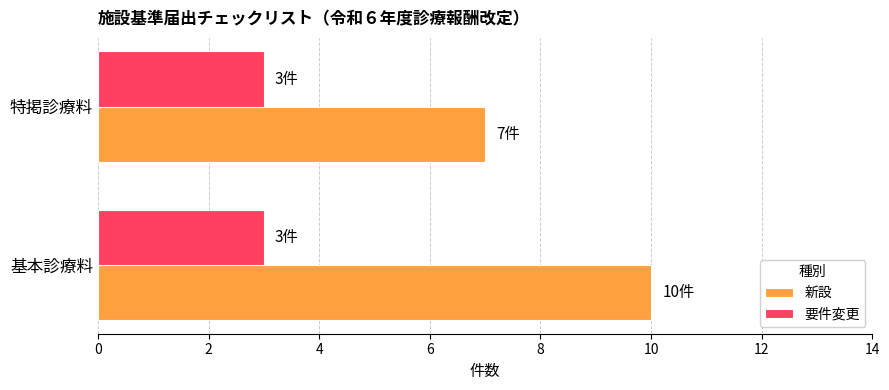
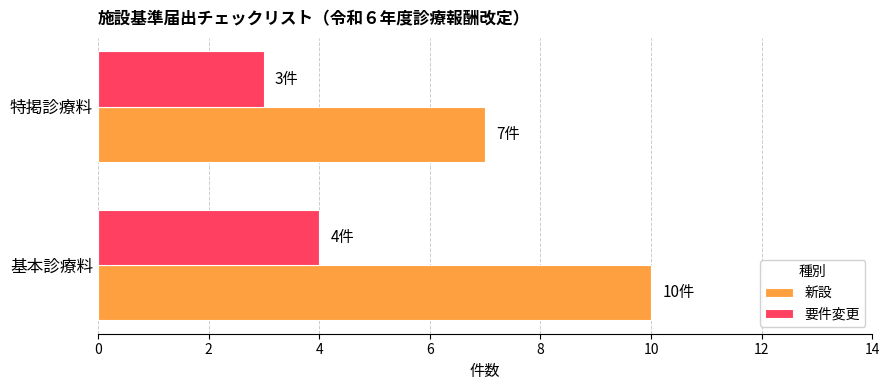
  {
    "新設": {
      "特掲診療料": "7件",
      "基本診療料": "10件"
    },
    "要件変更": {
      "特掲診療料": "3件",
-     "基本診療料": "3件"
+     "基本診療料": "4件"
    }
  }
